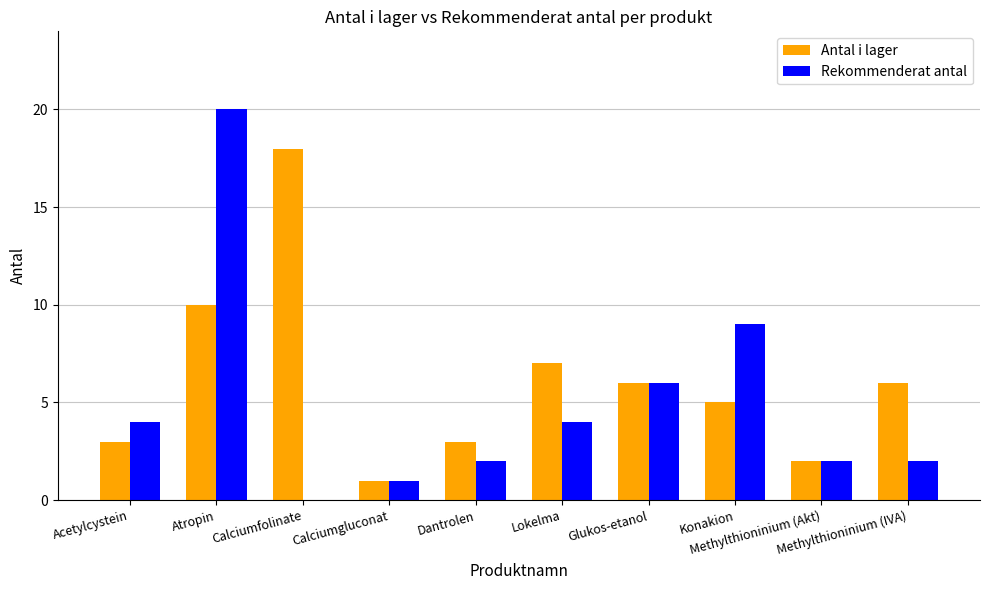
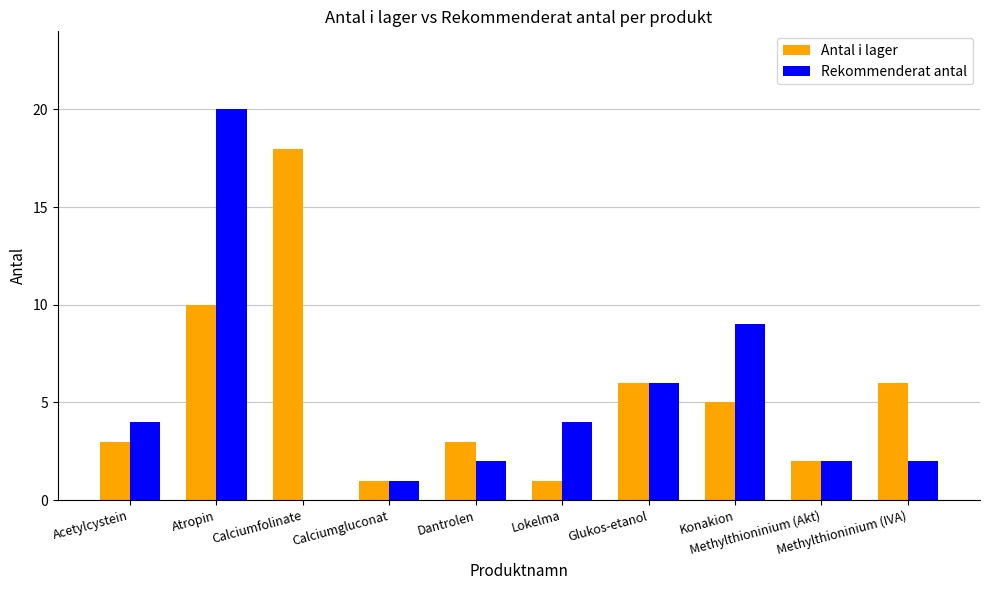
  {
    "Antal i lager": {
      "Acetylcystein": 3,
      "Atropin": 10,
      "Calciumfolinate": 18,
      "Calciumgluconat": 1,
      "Dantrolen": 3,
-     "Lokelma": 7,
+     "Lokelma": 1,
      "Glukos-etanol": 6,
      "Konakion": 5,
      "Methylthioninium (Akt)": 2,
      "Methylthioninium (IVA)": 6
    },
    "Rekommenderat antal": {
      "Acetylcystein": 4,
      "Atropin": 20,
      "Calciumfolinate": 0,
      "Calciumgluconat": 1,
      "Dantrolen": 2,
      "Lokelma": 4,
      "Glukos-etanol": 6,
      "Konakion": 9,
      "Methylthioninium (Akt)": 2,
      "Methylthioninium (IVA)": 2
    }
  }
